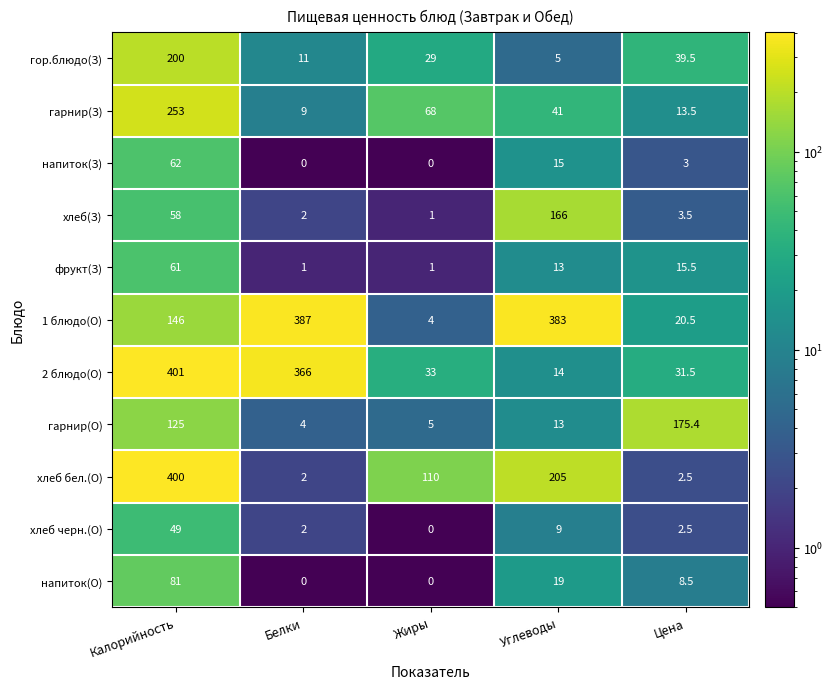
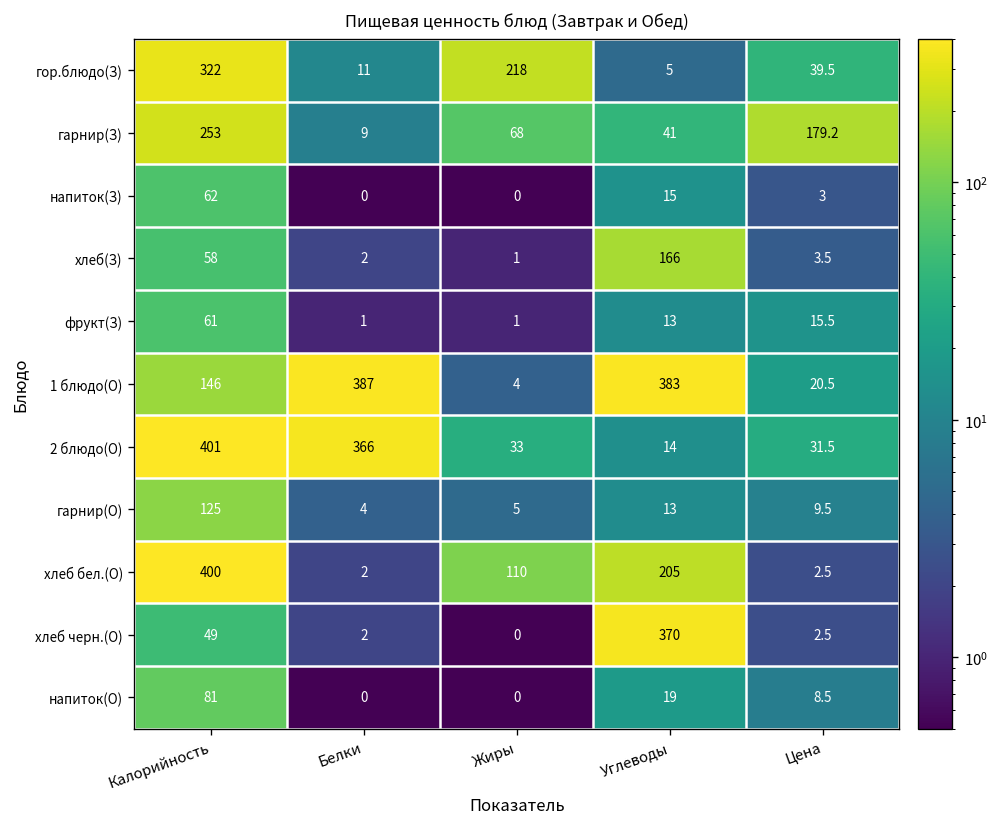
  {
    "гор.блюдо(З)": {
-     "Калорийность": 200,
+     "Калорийность": 322,
      "Белки": 11,
-     "Жиры": 29,
+     "Жиры": 218,
      "Углеводы": 5,
      "Цена": 39.5
    },
    "гарнир(З)": {
      "Калорийность": 253,
      "Белки": 9,
      "Жиры": 68,
      "Углеводы": 41,
-     "Цена": 13.5
+     "Цена": 179.2
    },
    "напиток(З)": {
      "Калорийность": 62,
      "Белки": 0,
      "Жиры": 0,
      "Углеводы": 15,
      "Цена": 3
    },
    "хлеб(З)": {
      "Калорийность": 58,
      "Белки": 2,
      "Жиры": 1,
      "Углеводы": 166,
      "Цена": 3.5
    },
    "фрукт(З)": {
      "Калорийность": 61,
      "Белки": 1,
      "Жиры": 1,
      "Углеводы": 13,
      "Цена": 15.5
    },
    "1 блюдо(О)": {
      "Калорийность": 146,
      "Белки": 387,
      "Жиры": 4,
      "Углеводы": 383,
      "Цена": 20.5
    },
    "2 блюдо(О)": {
      "Калорийность": 401,
      "Белки": 366,
      "Жиры": 33,
      "Углеводы": 14,
      "Цена": 31.5
    },
    "гарнир(О)": {
      "Калорийность": 125,
      "Белки": 4,
      "Жиры": 5,
      "Углеводы": 13,
-     "Цена": 175.4
+     "Цена": 9.5
    },
    "хлеб бел.(О)": {
      "Калорийность": 400,
      "Белки": 2,
      "Жиры": 110,
      "Углеводы": 205,
      "Цена": 2.5
    },
    "хлеб черн.(О)": {
      "Калорийность": 49,
      "Белки": 2,
      "Жиры": 0,
-     "Углеводы": 9,
+     "Углеводы": 370,
      "Цена": 2.5
    },
    "напиток(О)": {
      "Калорийность": 81,
      "Белки": 0,
      "Жиры": 0,
      "Углеводы": 19,
      "Цена": 8.5
    }
  }
